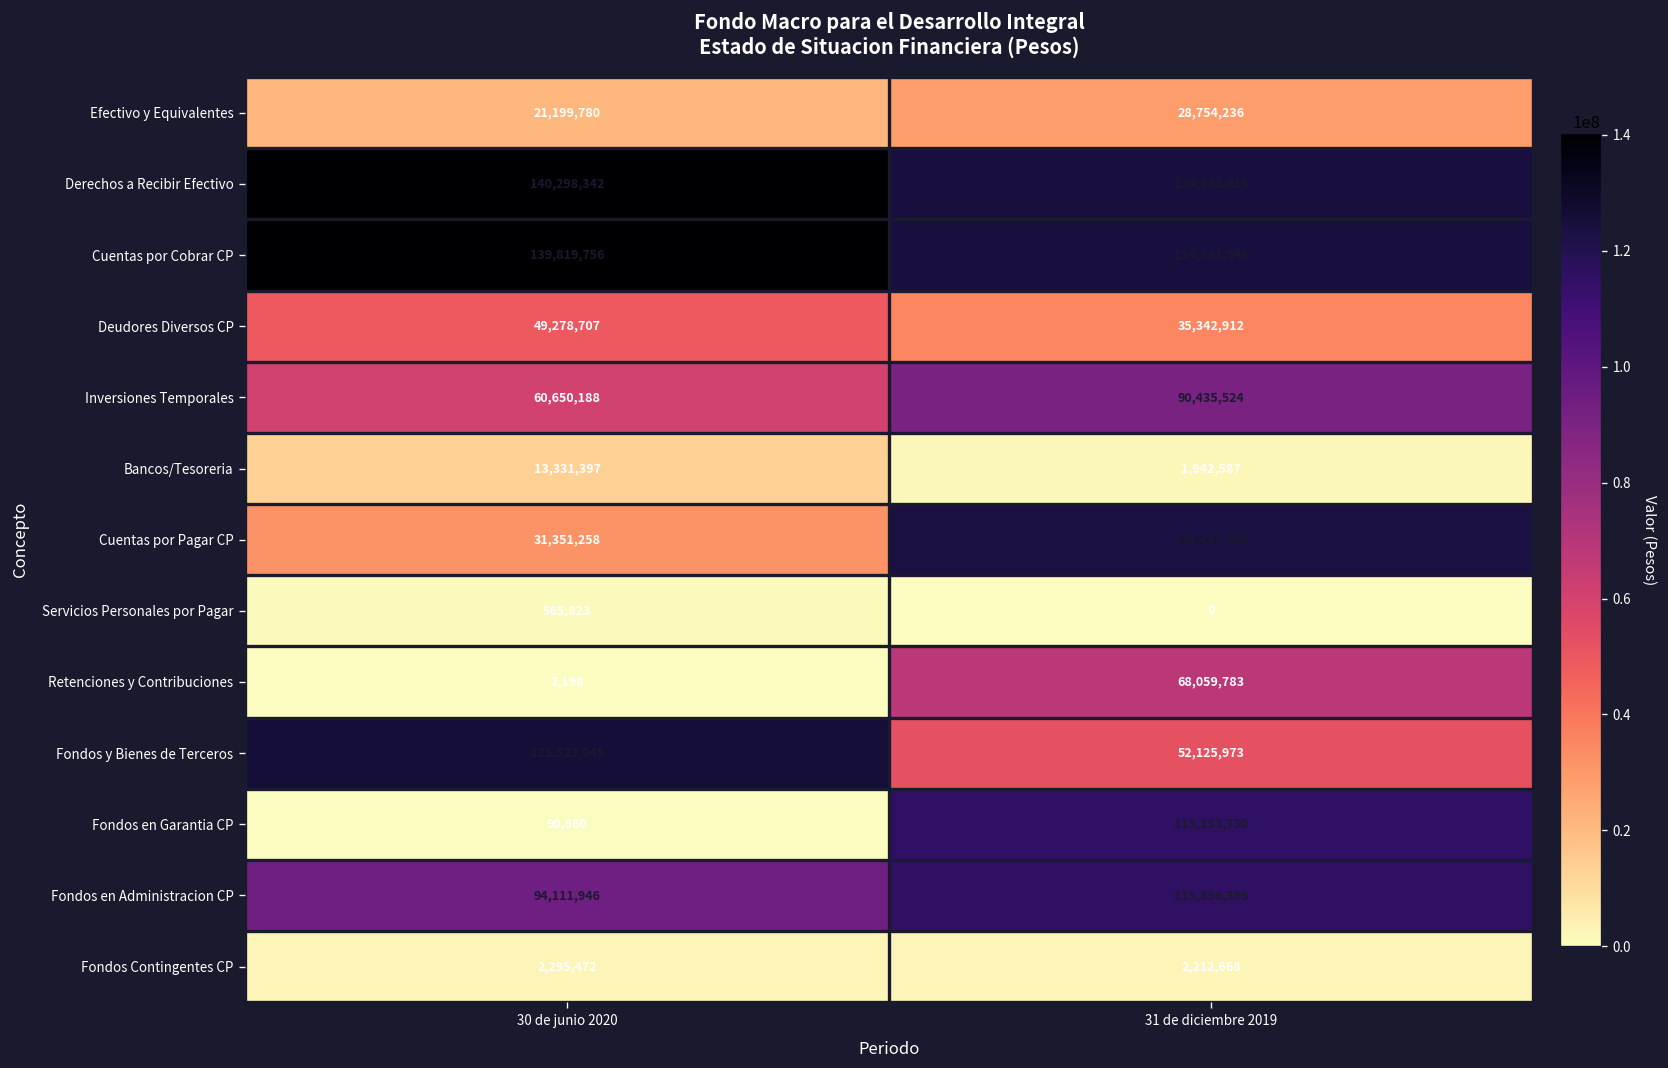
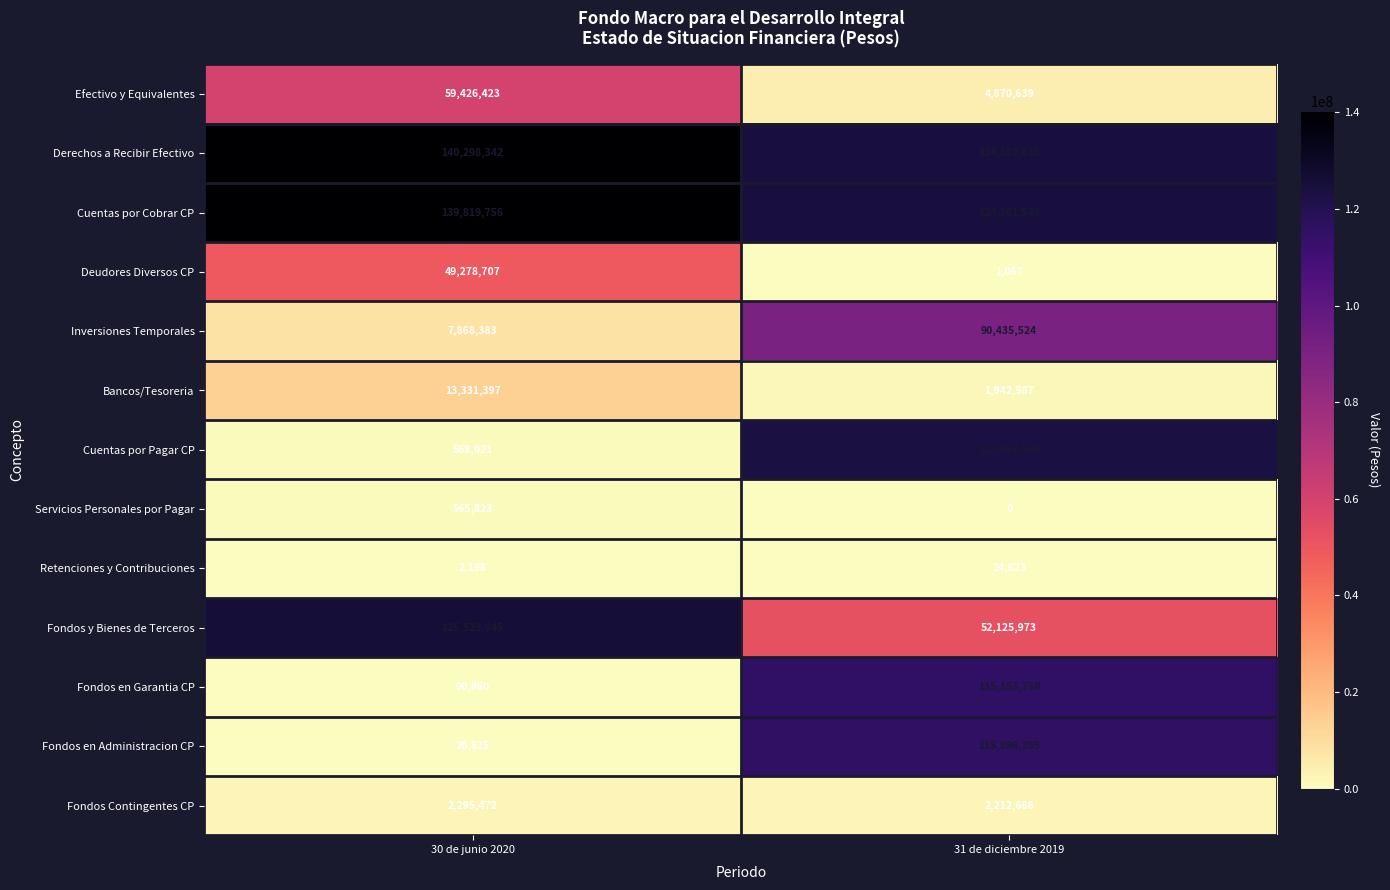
  {
    "Efectivo y Equivalentes": {
-     "30 de junio 2020": "21,199,780",
-     "31 de diciembre 2019": "28,754,236"
+     "30 de junio 2020": "59,426,423",
+     "31 de diciembre 2019": "4,870,639"
    },
    "Deudores Diversos CP": {
      "30 de junio 2020": "49,278,707",
-     "31 de diciembre 2019": "35,342,912"
+     "31 de diciembre 2019": "1,067"
    },
    "Inversiones Temporales": {
-     "30 de junio 2020": "60,650,188",
+     "30 de junio 2020": "7,868,383",
      "31 de diciembre 2019": "90,435,524"
    },
    "Bancos/Tesoreria": {
      "30 de junio 2020": "13,331,397",
      "31 de diciembre 2019": "1,942,587"
    },
    "Cuentas por Pagar CP": {
-     "30 de junio 2020": "31,351,258"
+     "30 de junio 2020": "568,021"
    },
    "Servicios Personales por Pagar": {
      "30 de junio 2020": "565,823",
      "31 de diciembre 2019": "0"
    },
    "Retenciones y Contribuciones": {
      "30 de junio 2020": "2,198",
-     "31 de diciembre 2019": "68,059,783"
+     "31 de diciembre 2019": "24,623"
    },
    "Fondos y Bienes de Terceros": {
      "31 de diciembre 2019": "52,125,973"
    },
    "Fondos en Garantia CP": {
      "30 de junio 2020": "90,860",
      "31 de diciembre 2019": "115,153,750"
    },
    "Fondos en Administracion CP": {
-     "30 de junio 2020": "94,111,946",
+     "30 de junio 2020": "20,825",
      "31 de diciembre 2019": "115,896,395"
    },
    "Fondos Contingentes CP": {
      "30 de junio 2020": "2,295,472",
      "31 de diciembre 2019": "2,212,668"
    }
  }
